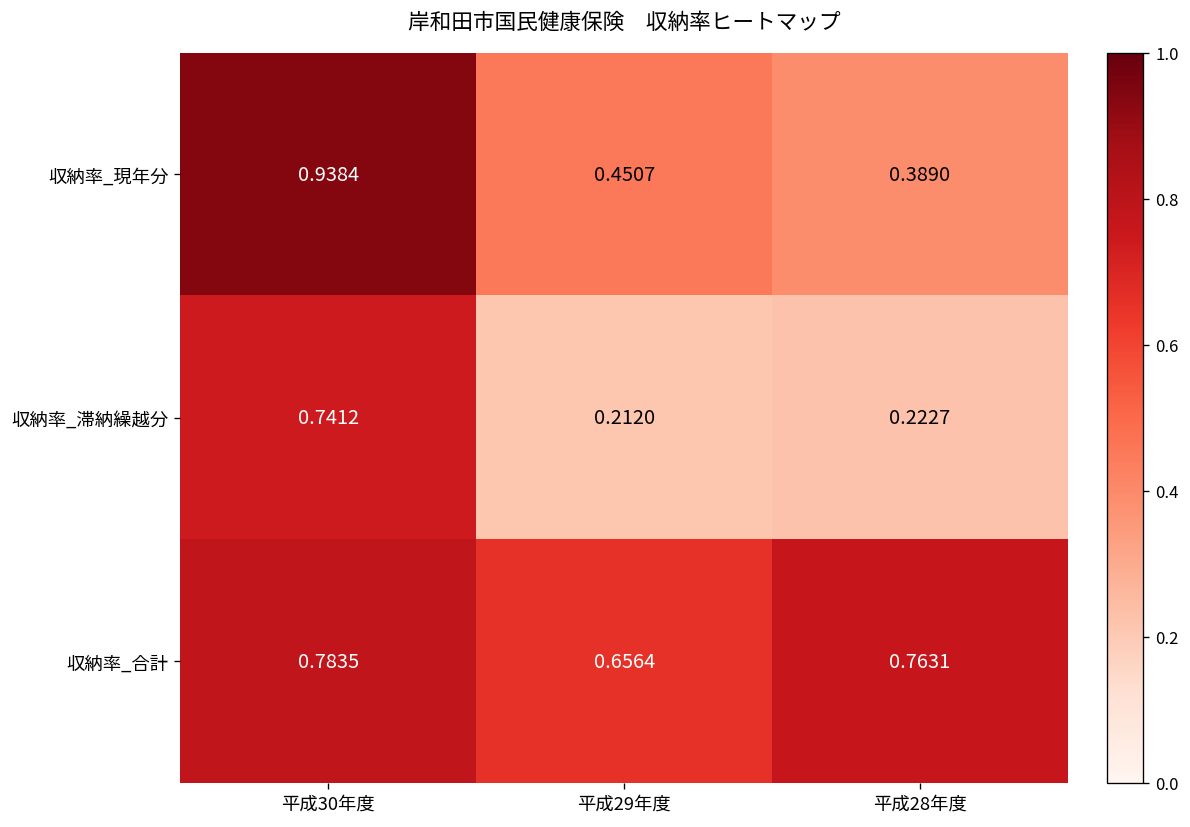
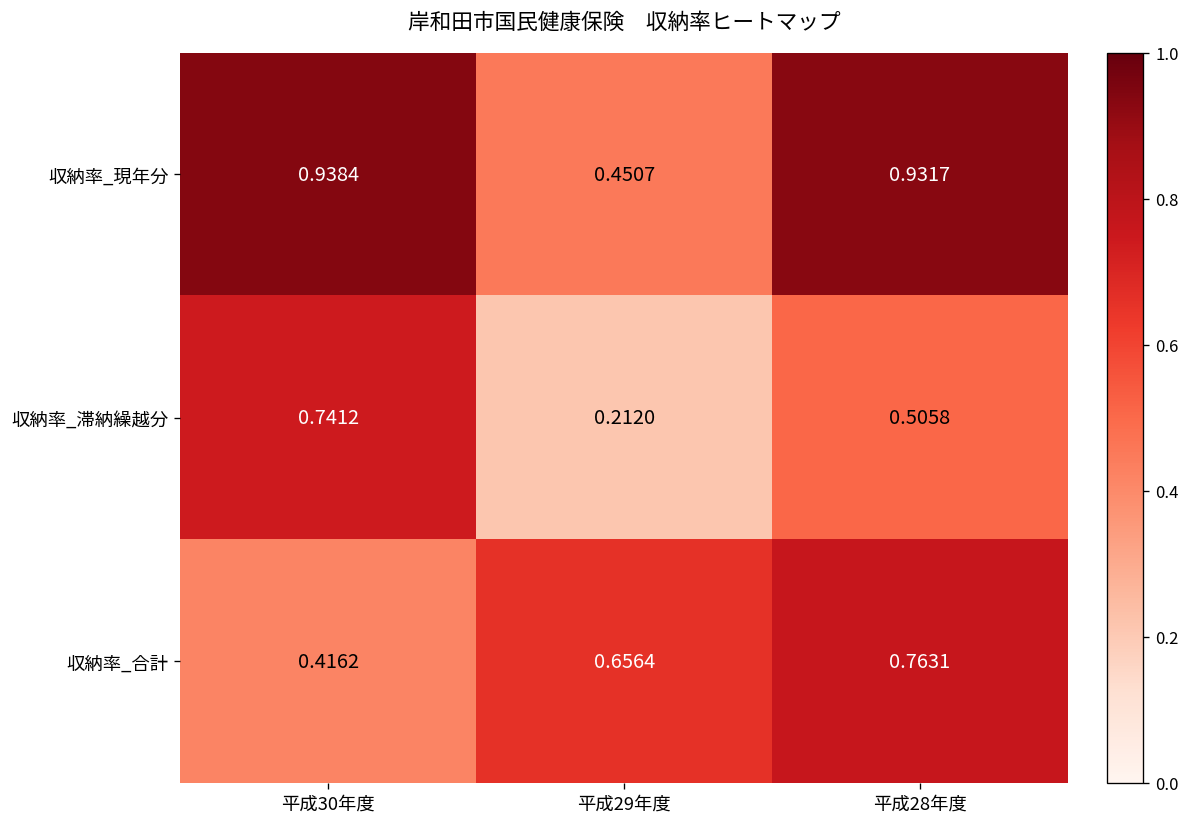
  {
    "収納率_現年分": {
      "平成30年度": 0.9384,
      "平成29年度": 0.4507,
-     "平成28年度": 0.3890
+     "平成28年度": 0.9317
    },
    "収納率_滞納繰越分": {
      "平成30年度": 0.7412,
      "平成29年度": 0.2120,
-     "平成28年度": 0.2227
+     "平成28年度": 0.5058
    },
    "収納率_合計": {
-     "平成30年度": 0.7835,
+     "平成30年度": 0.4162,
      "平成29年度": 0.6564,
      "平成28年度": 0.7631
    }
  }
